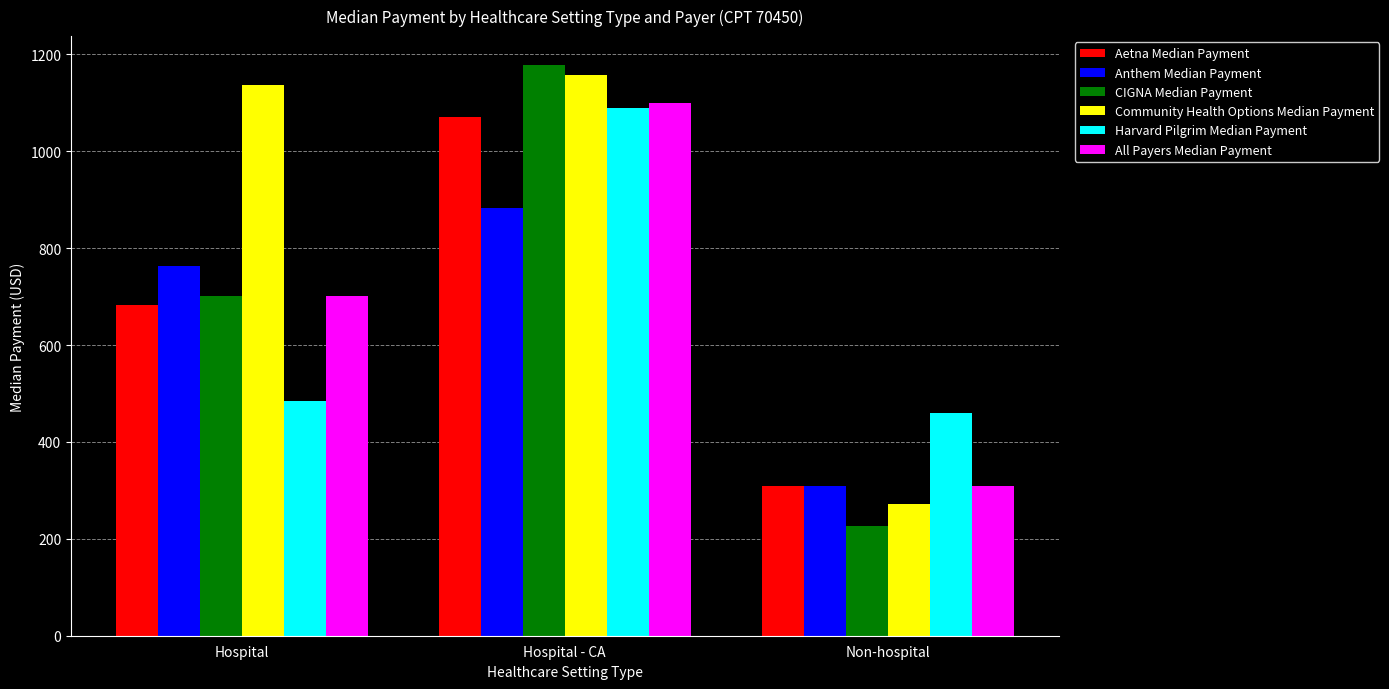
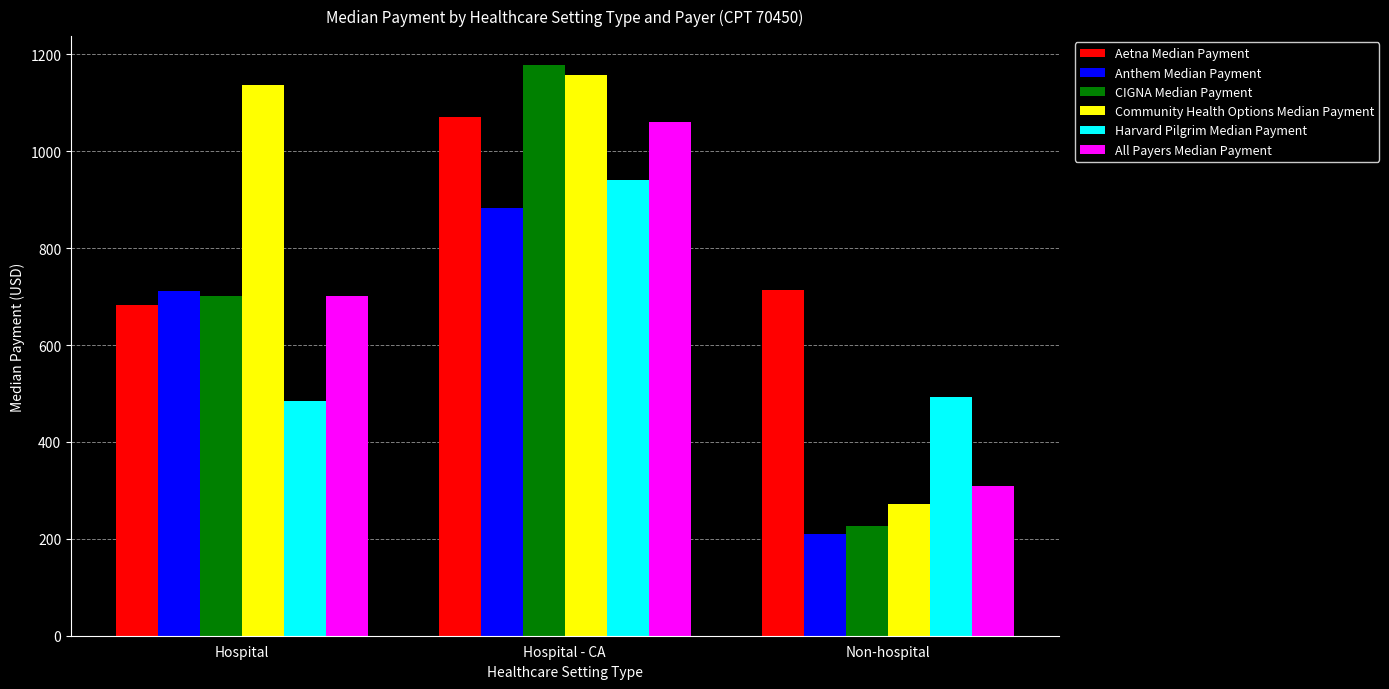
  {
    "Aetna Median Payment": {
      "Hospital": 680,
      "Hospital - CA": 1070,
-     "Non-hospital": 310
+     "Non-hospital": 710
    },
    "Anthem Median Payment": {
-     "Hospital": 760,
+     "Hospital": 710,
      "Hospital - CA": 880,
-     "Non-hospital": 310
+     "Non-hospital": 210
    },
    "CIGNA Median Payment": {
      "Hospital": 700,
      "Hospital - CA": 1180,
      "Non-hospital": 230
    },
    "Community Health Options Median Payment": {
      "Hospital": 1140,
      "Hospital - CA": 1160,
      "Non-hospital": 270
    },
    "Harvard Pilgrim Median Payment": {
      "Hospital": 480,
-     "Hospital - CA": 1090,
-     "Non-hospital": 460
+     "Hospital - CA": 940,
+     "Non-hospital": 490
    },
    "All Payers Median Payment": {
      "Hospital": 700,
-     "Hospital - CA": 1100,
+     "Hospital - CA": 1060,
      "Non-hospital": 310
    }
  }
